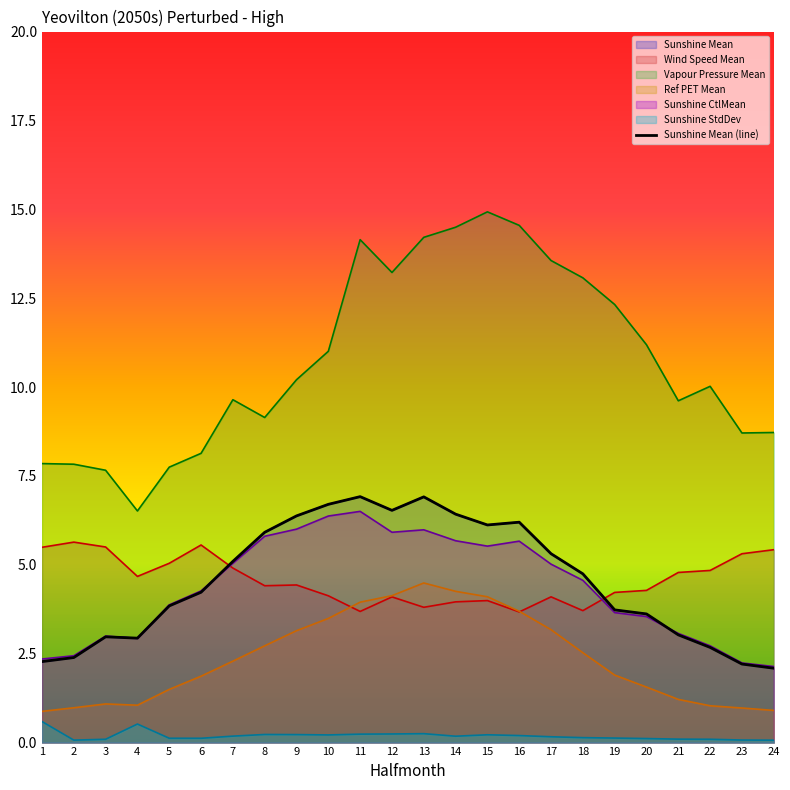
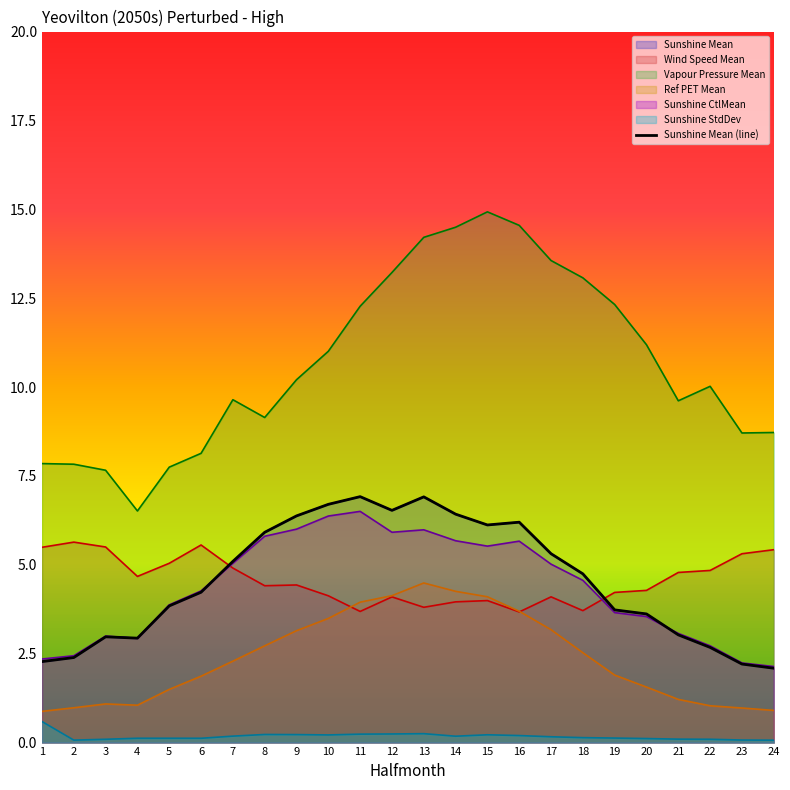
  {
    "Vapour Pressure Mean": {
      "1": 7.8,
      "2": 7.8,
      "3": 7.7,
      "4": 6.5,
      "5": 7.7,
      "6": 8.1,
      "7": 9.6,
      "8": 9.1,
      "9": 10.2,
      "10": 11.0,
-     "11": 14.1,
+     "11": 12.3,
      "12": 13.2,
      "13": 14.2,
      "14": 14.5,
      "15": 14.9,
      "16": 14.5,
      "17": 13.6,
      "18": 13.1,
      "19": 12.3,
      "20": 11.2,
      "21": 9.6,
      "22": 10.0,
      "23": 8.7,
      "24": 8.7
    },
    "Sunshine StdDev": {
      "1": 0.6,
      "2": 0.1,
      "3": 0.1,
-     "4": 0.5,
+     "4": 0.1,
      "5": 0.1,
      "6": 0.1,
      "7": 0.2,
      "8": 0.2,
      "9": 0.2,
      "10": 0.2,
      "11": 0.2,
      "12": 0.2,
      "13": 0.3,
      "14": 0.2,
      "15": 0.2,
      "16": 0.2,
      "17": 0.2,
      "18": 0.1,
      "19": 0.1,
      "20": 0.1,
      "21": 0.1,
      "22": 0.1,
      "23": 0.1,
      "24": 0.1
    }
  }
